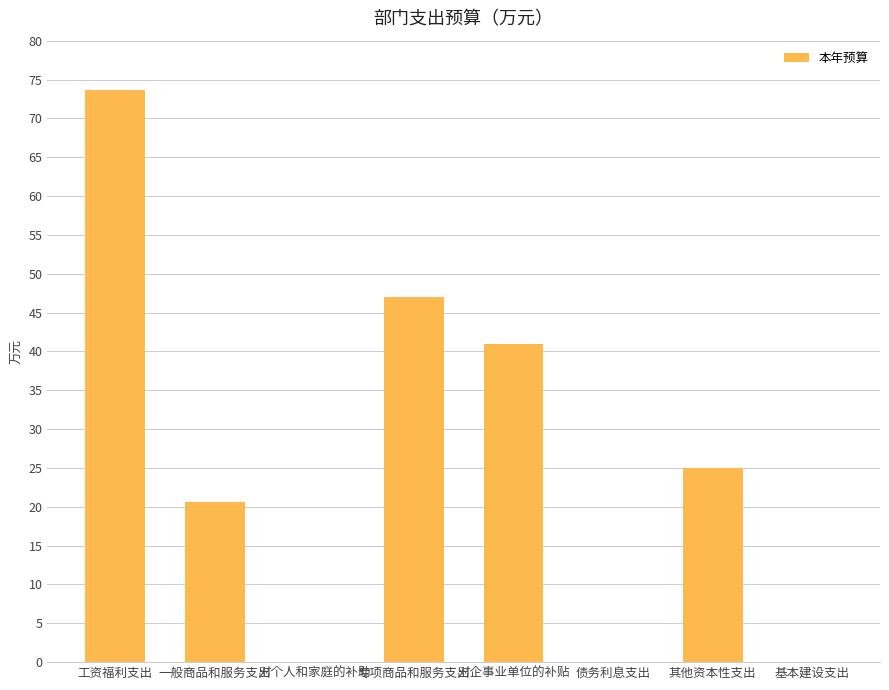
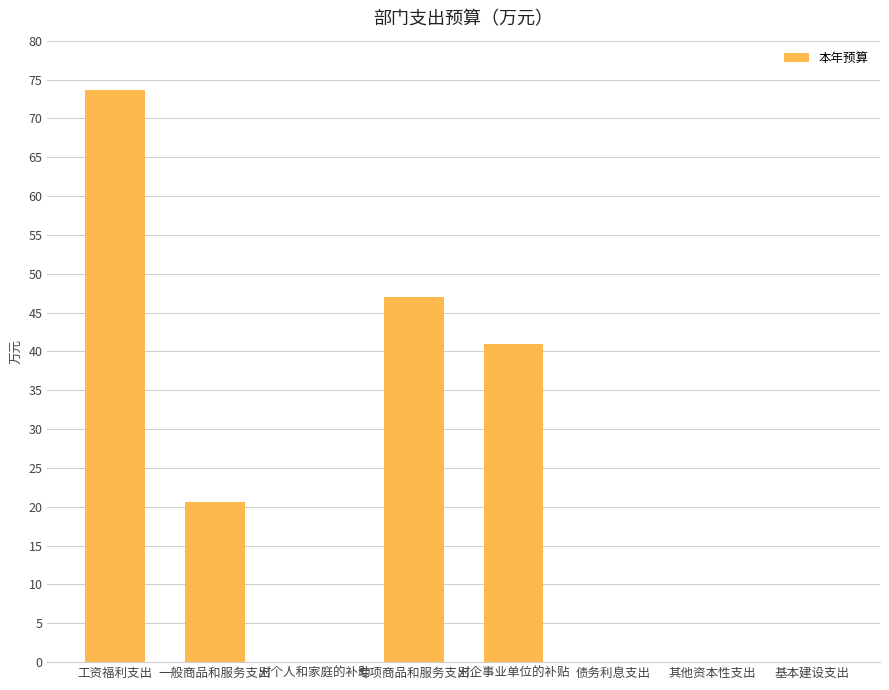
  {
    "工资福利支出": 74,
    "一般商品和服务支出": 21,
    "对个人和家庭的补助": 0,
    "专项商品和服务支出": 47,
    "对企事业单位的补贴": 41,
    "债务利息支出": 0,
-   "其他资本性支出": 25,
+   "其他资本性支出": 0,
    "基本建设支出": 0
  }
